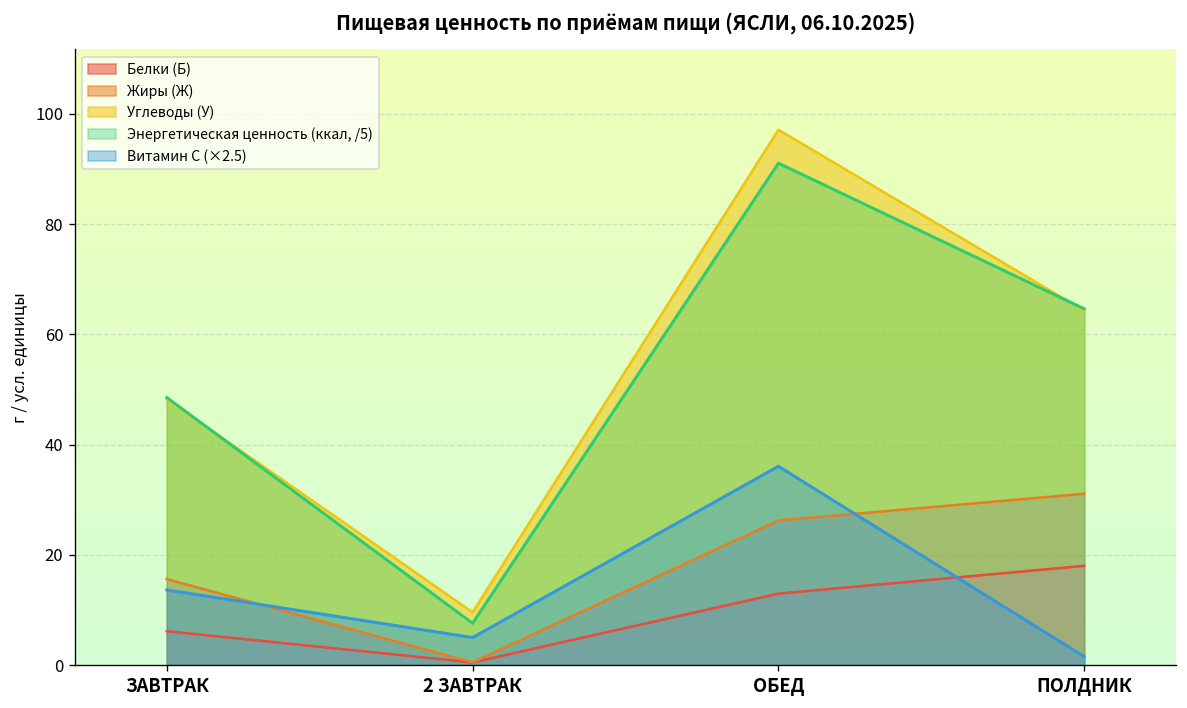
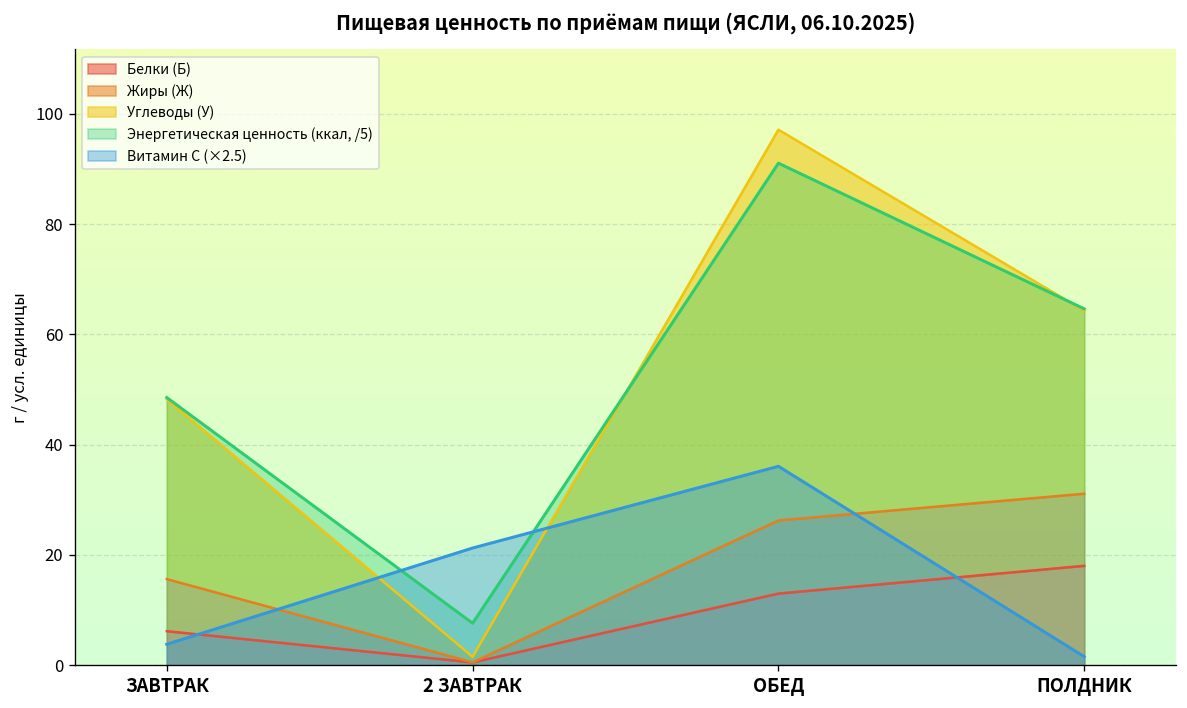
  {
    "Углеводы (У)": {
-     "2 ЗАВТРАК": 9,
+     "2 ЗАВТРАК": 1,
      "ОБЕД": 71
    },
    "Энергетическая ценность (ккал, /5)": {
      "2 ЗАВТРАК": 8,
      "ОБЕД": 91
    },
    "Витамин С (×2.5)": {
-     "ЗАВТРАК": 14,
-     "2 ЗАВТРАК": 5,
+     "ЗАВТРАК": 4,
+     "2 ЗАВТРАК": 21,
      "ОБЕД": 36,
      "ПОЛДНИК": 2
    }
  }
